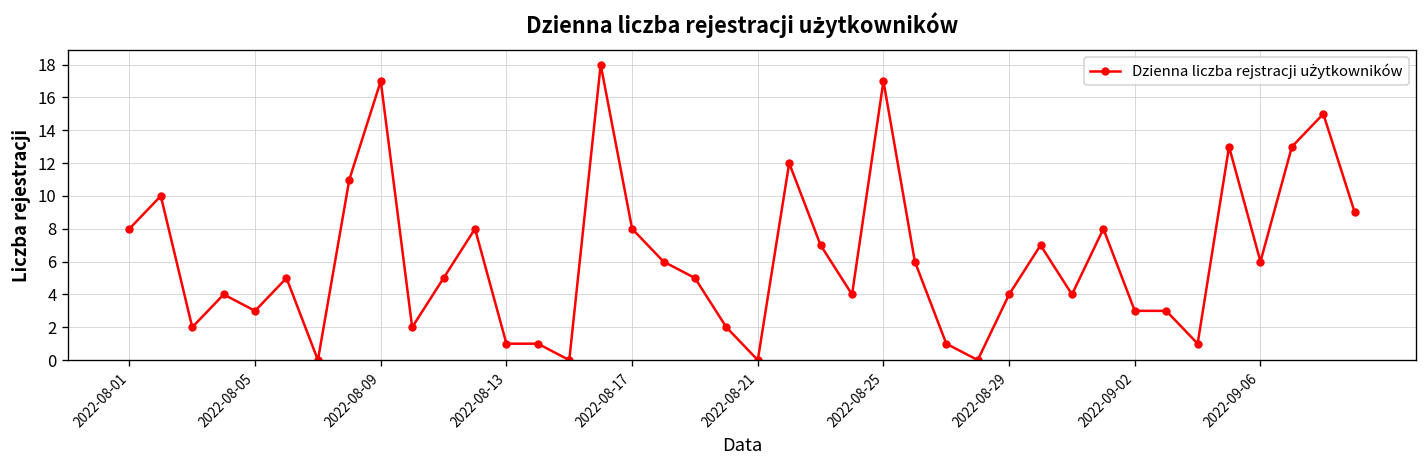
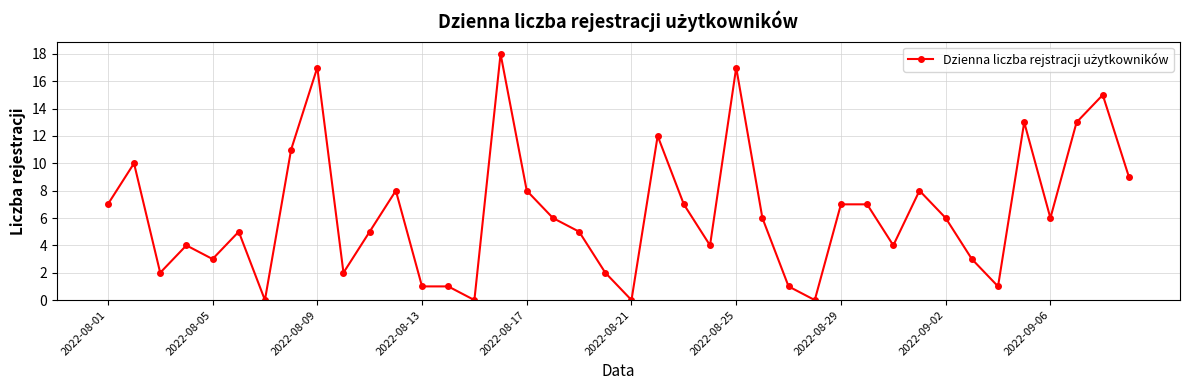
  {
-   "2022-08-01": 8,
+   "2022-08-01": 7,
    "2022-08-05": 3,
    "2022-08-09": 17,
    "2022-08-13": 1,
    "2022-08-17": 8,
    "2022-08-21": 0,
    "2022-08-25": 17,
-   "2022-08-29": 4,
-   "2022-09-02": 3,
+   "2022-08-29": 7,
+   "2022-09-02": 6,
    "2022-09-06": 6
  }
